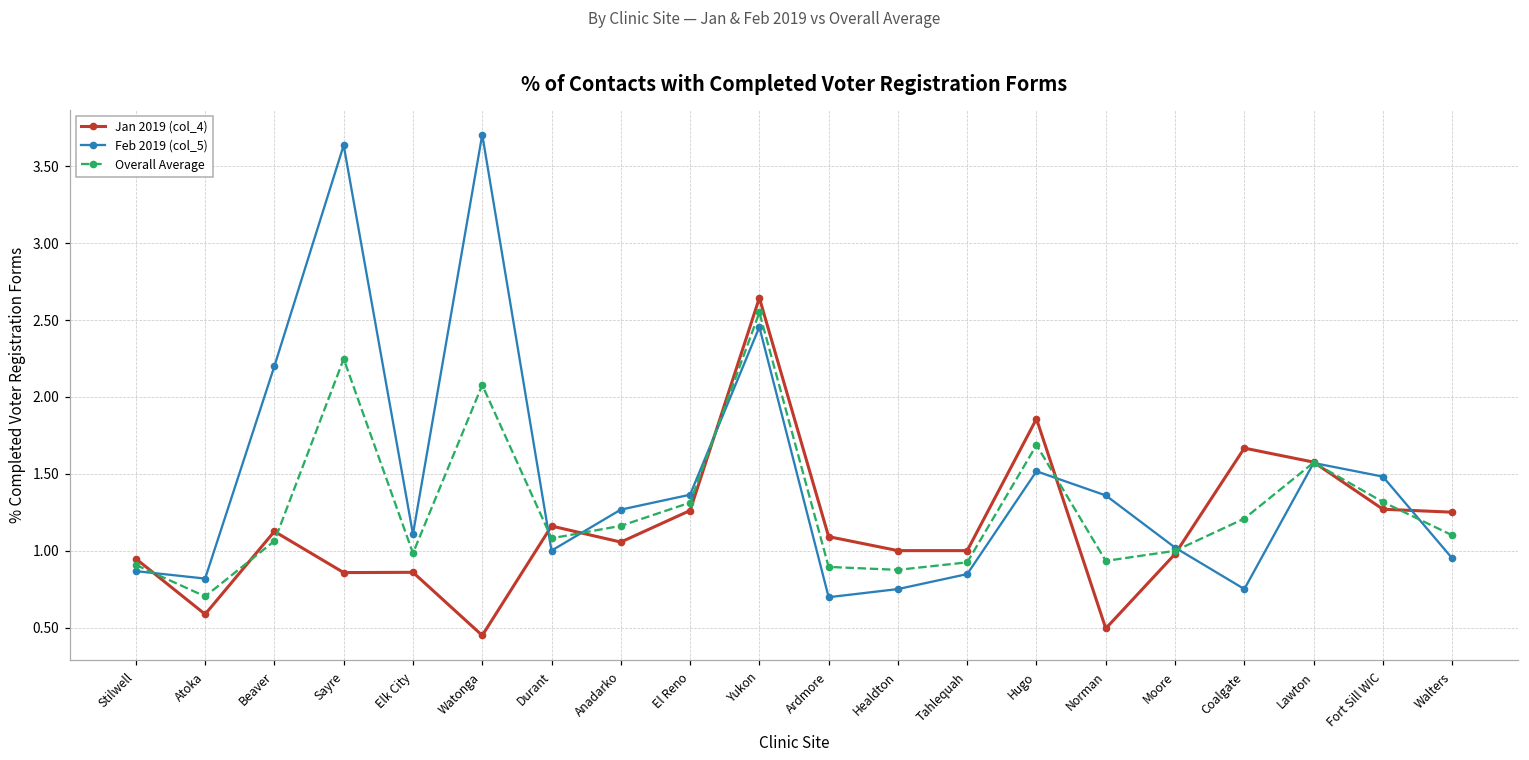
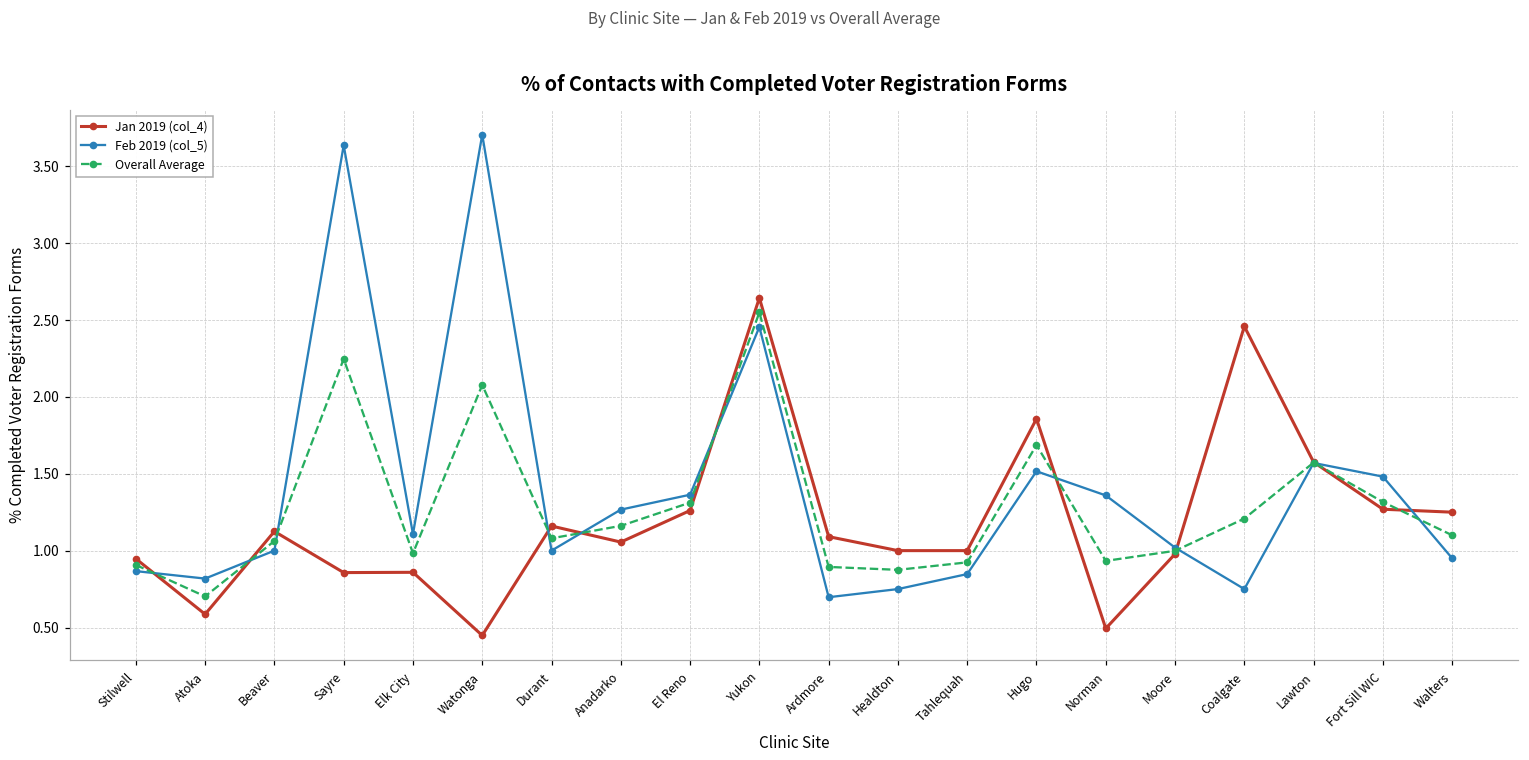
  {
    "Jan 2019 (col_4)": {
      "Stilwell": 0.95,
      "Atoka": 0.59,
      "Beaver": 1.13,
      "Sayre": 0.86,
      "Elk City": 0.86,
      "Watonga": 0.45,
      "Durant": 1.16,
      "Anadarko": 1.06,
      "El Reno": 1.26,
      "Yukon": 2.64,
      "Ardmore": 1.09,
      "Healdton": 1.00,
      "Tahlequah": 1.00,
      "Hugo": 1.86,
      "Norman": 0.49,
      "Moore": 0.98,
-     "Coalgate": 1.67,
+     "Coalgate": 2.46,
      "Fort Sill WIC": 1.27,
      "Walters": 1.25
    },
    "Feb 2019 (col_5)": {
      "Stilwell": 0.87,
      "Atoka": 0.82,
-     "Beaver": 2.2,
+     "Beaver": 1.0,
      "Sayre": 3.64,
      "Elk City": 1.1,
      "Watonga": 3.7,
      "Durant": 1.0,
      "Anadarko": 1.27,
      "El Reno": 1.36,
      "Yukon": 2.45,
      "Ardmore": 0.7,
      "Healdton": 0.75,
      "Tahlequah": 0.85,
      "Hugo": 1.5,
      "Norman": 1.36,
      "Moore": 1.02,
      "Coalgate": 0.75,
      "Fort Sill WIC": 1.48,
      "Walters": 0.95
    },
    "Overall Average": {
      "Stilwell": 0.91,
      "Atoka": 0.70,
      "Beaver": 1.06,
      "Sayre": 2.25,
      "Elk City": 0.98,
      "Watonga": 2.08,
      "Durant": 1.08,
      "Anadarko": 1.16,
      "El Reno": 1.31,
      "Yukon": 2.55,
      "Ardmore": 0.89,
      "Healdton": 0.88,
      "Tahlequah": 0.92,
      "Hugo": 1.69,
      "Norman": 0.93,
      "Moore": 1.00,
      "Coalgate": 1.21,
      "Fort Sill WIC": 1.32,
      "Walters": 1.10
    }
  }
